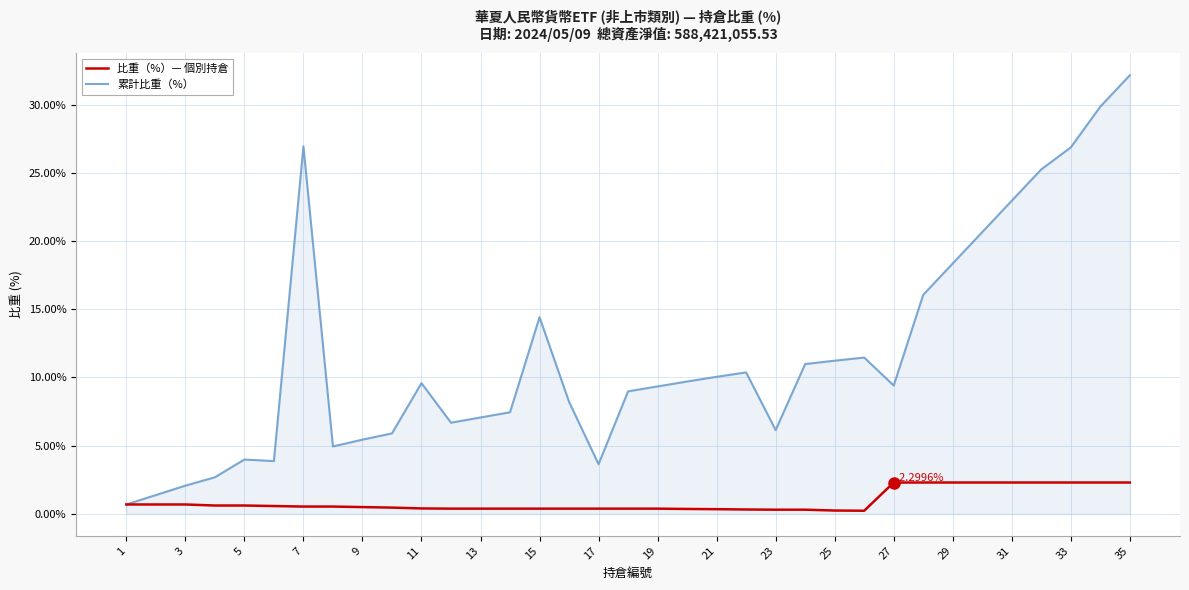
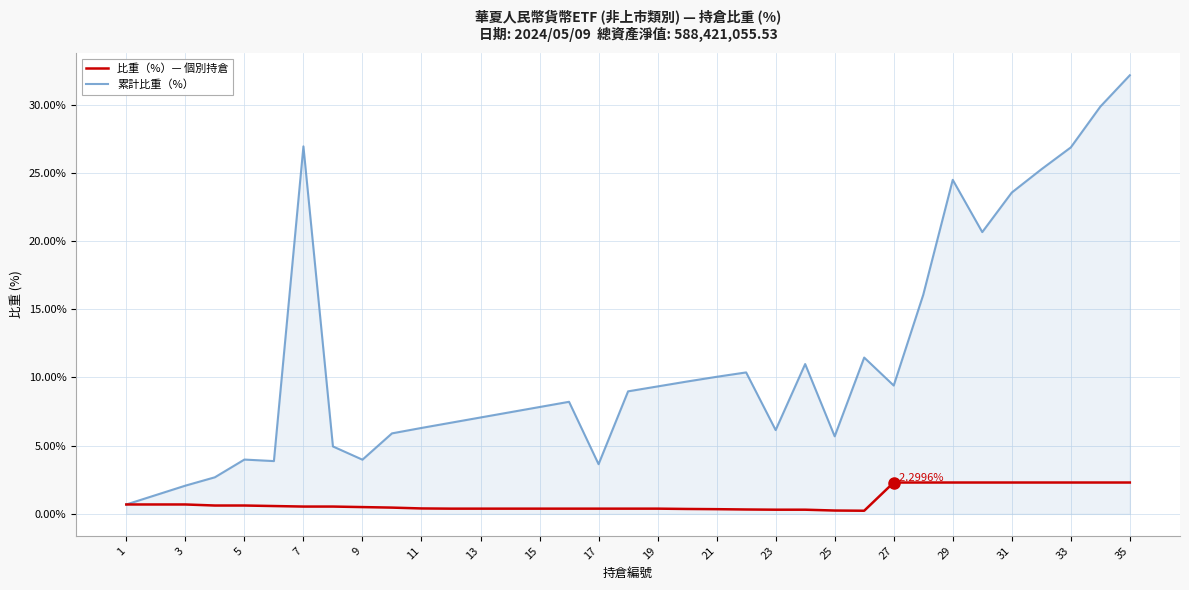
  {
    "累計比重（%）": {
      "3": "2.1%",
      "5": "4.0%",
      "7": "26.9%",
-     "9": "5.4%",
-     "11": "9.6%",
+     "9": "4.0%",
+     "11": "6.3%",
      "13": "7.1%",
-     "15": "14.4%",
+     "15": "7.8%",
      "17": "3.6%",
      "19": "9.3%",
      "21": "10.0%",
      "23": "6.1%",
-     "25": "11.2%",
+     "25": "5.7%",
      "27": "9.4%",
-     "29": "18.4%",
-     "31": "23.0%",
+     "29": "24.5%",
+     "31": "23.6%",
      "33": "26.9%",
      "35": "32.2%"
    }
  }
